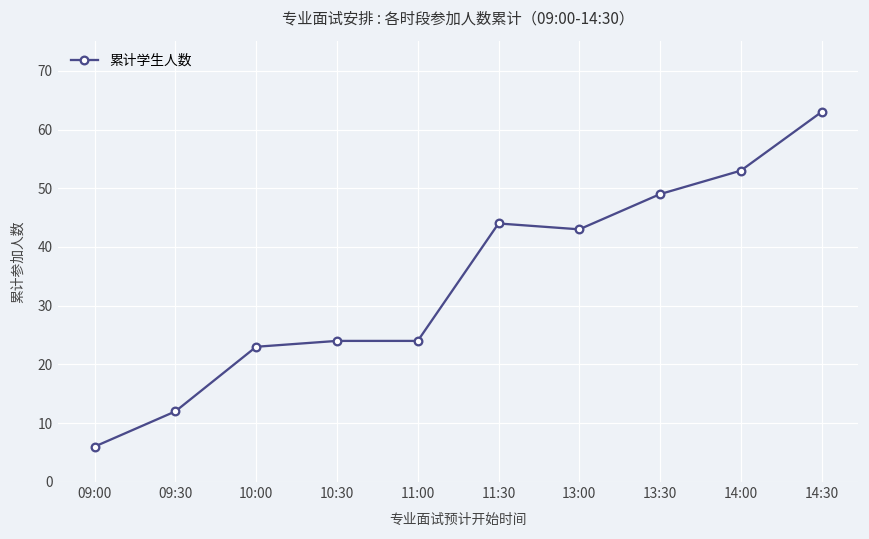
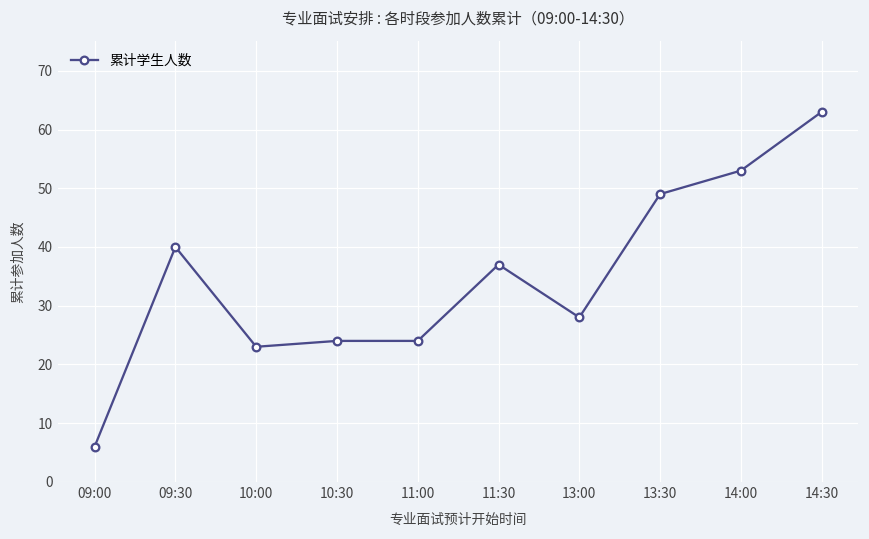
  {
    "09:00": 6,
-   "09:30": 12,
+   "09:30": 40,
    "10:00": 23,
    "10:30": 24,
    "11:00": 24,
-   "11:30": 44,
-   "13:00": 43,
+   "11:30": 37,
+   "13:00": 28,
    "13:30": 49,
    "14:00": 53,
    "14:30": 63
  }
